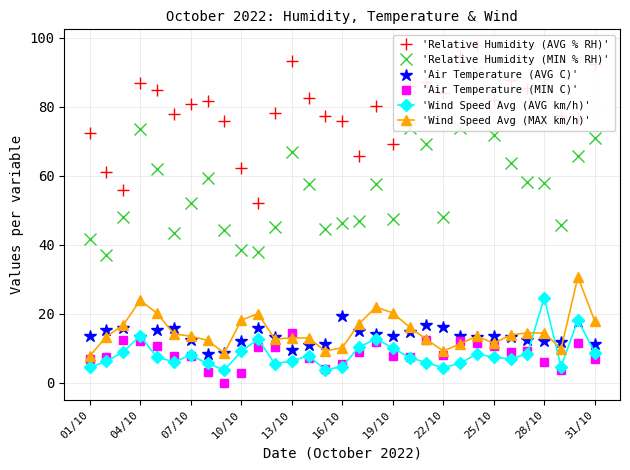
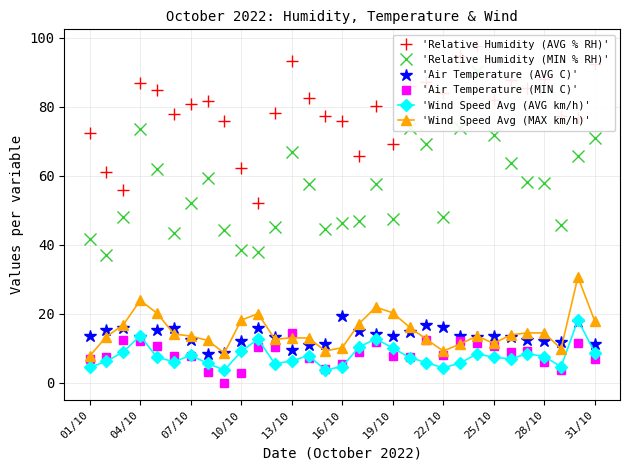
  {
    "'Relative Humidity (AVG % RH)'": {
      "01/10": 72,
      "04/10": 87,
      "07/10": 81,
      "10/10": 62,
      "13/10": 93,
      "16/10": 76,
      "19/10": 69
    },
    "'Relative Humidity (MIN % RH)'": {
      "01/10": 42,
      "04/10": 74,
      "07/10": 52,
      "10/10": 39,
      "13/10": 67,
      "16/10": 46,
      "19/10": 48,
      "22/10": 48,
      "25/10": 72,
      "28/10": 58,
      "31/10": 71
    },
    "'Air Temperature (AVG C)'": {
      "01/10": 14,
      "07/10": 13,
      "10/10": 12,
      "13/10": 10,
      "16/10": 19,
      "19/10": 14,
      "22/10": 16,
      "25/10": 14,
      "28/10": 12,
      "31/10": 11
    },
    "'Air Temperature (MIN C)'": {
      "01/10": 7,
      "04/10": 12,
      "10/10": 3,
      "13/10": 15,
      "19/10": 8,
      "22/10": 8,
      "25/10": 11,
      "28/10": 6,
      "31/10": 7
    },
    "'Wind Speed Avg (AVG km/h)'": {
      "01/10": 5,
      "10/10": 9,
      "13/10": 6,
      "19/10": 10,
      "22/10": 4,
      "25/10": 7,
-     "28/10": 25,
+     "28/10": 8,
      "31/10": 9
    },
    "'Wind Speed Avg (MAX km/h)'": {
      "01/10": 8,
      "04/10": 24,
      "07/10": 14,
      "10/10": 18,
      "13/10": 13,
      "16/10": 10,
      "19/10": 20,
      "22/10": 9,
      "25/10": 11,
      "28/10": 14,
      "31/10": 18
    }
  }
